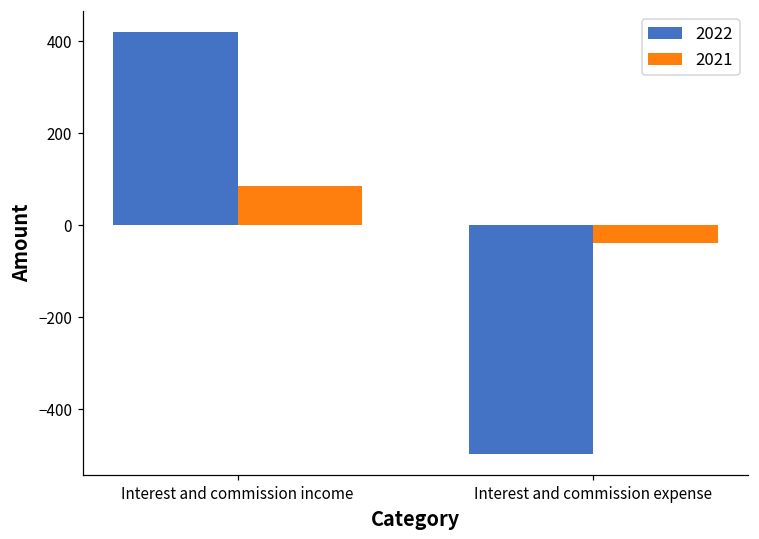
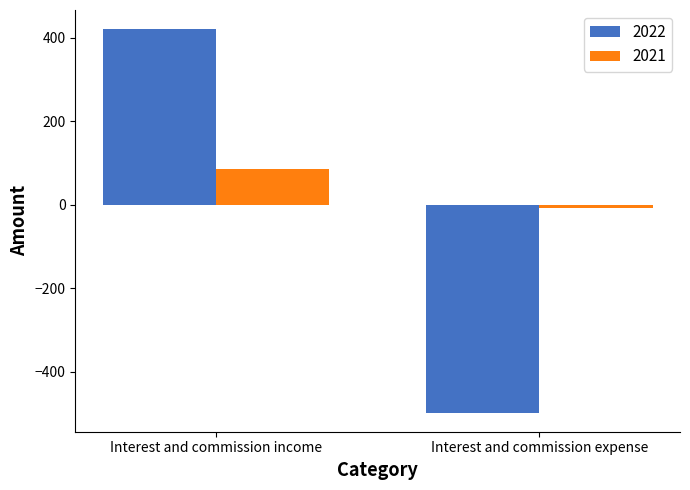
  {
    "2022": {
      "Interest and commission income": 420,
      "Interest and commission expense": -500
    },
    "2021": {
      "Interest and commission income": 90,
-     "Interest and commission expense": -40
+     "Interest and commission expense": -10
    }
  }
